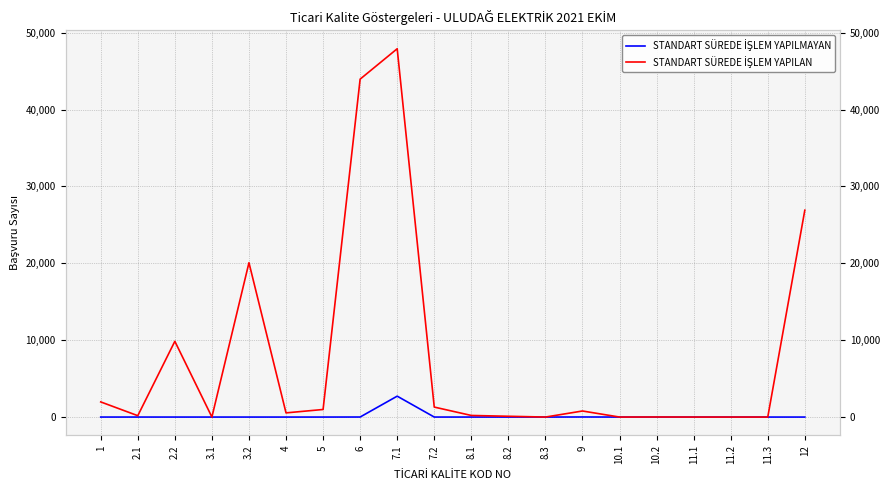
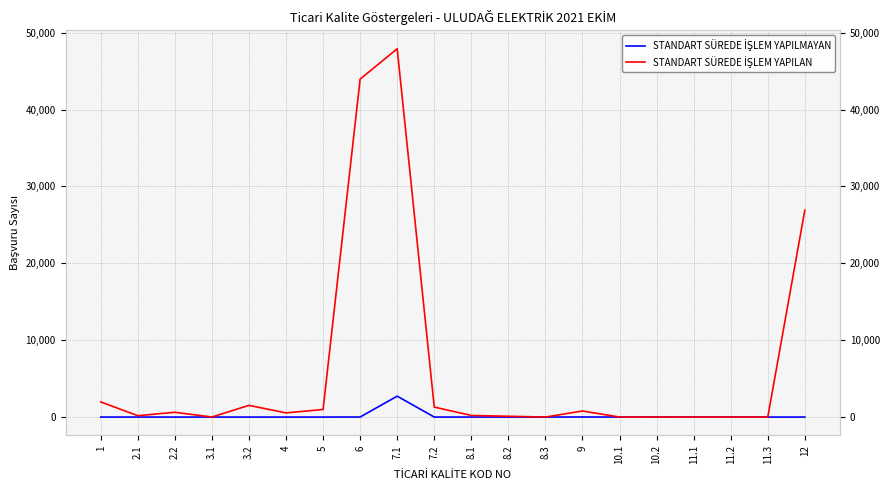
  {
    "STANDART SÜREDE İŞLEM YAPILMAYAN": {
      "1": "0",
      "2.2": "0",
      "3.2": "0",
      "4": "0",
      "5": "0",
      "6": "0",
      "7.1": "3,000",
      "7.2": "0",
      "9": "0",
      "12": "0"
    },
    "STANDART SÜREDE İŞLEM YAPILAN": {
      "1": "2,000",
-     "2.2": "10,000",
-     "3.2": "20,000",
+     "2.2": "1,000",
+     "3.2": "2,000",
      "4": "1,000",
      "5": "1,000",
      "6": "44,000",
      "7.1": "48,000",
      "7.2": "1,000",
      "9": "1,000",
      "12": "27,000"
    }
  }
